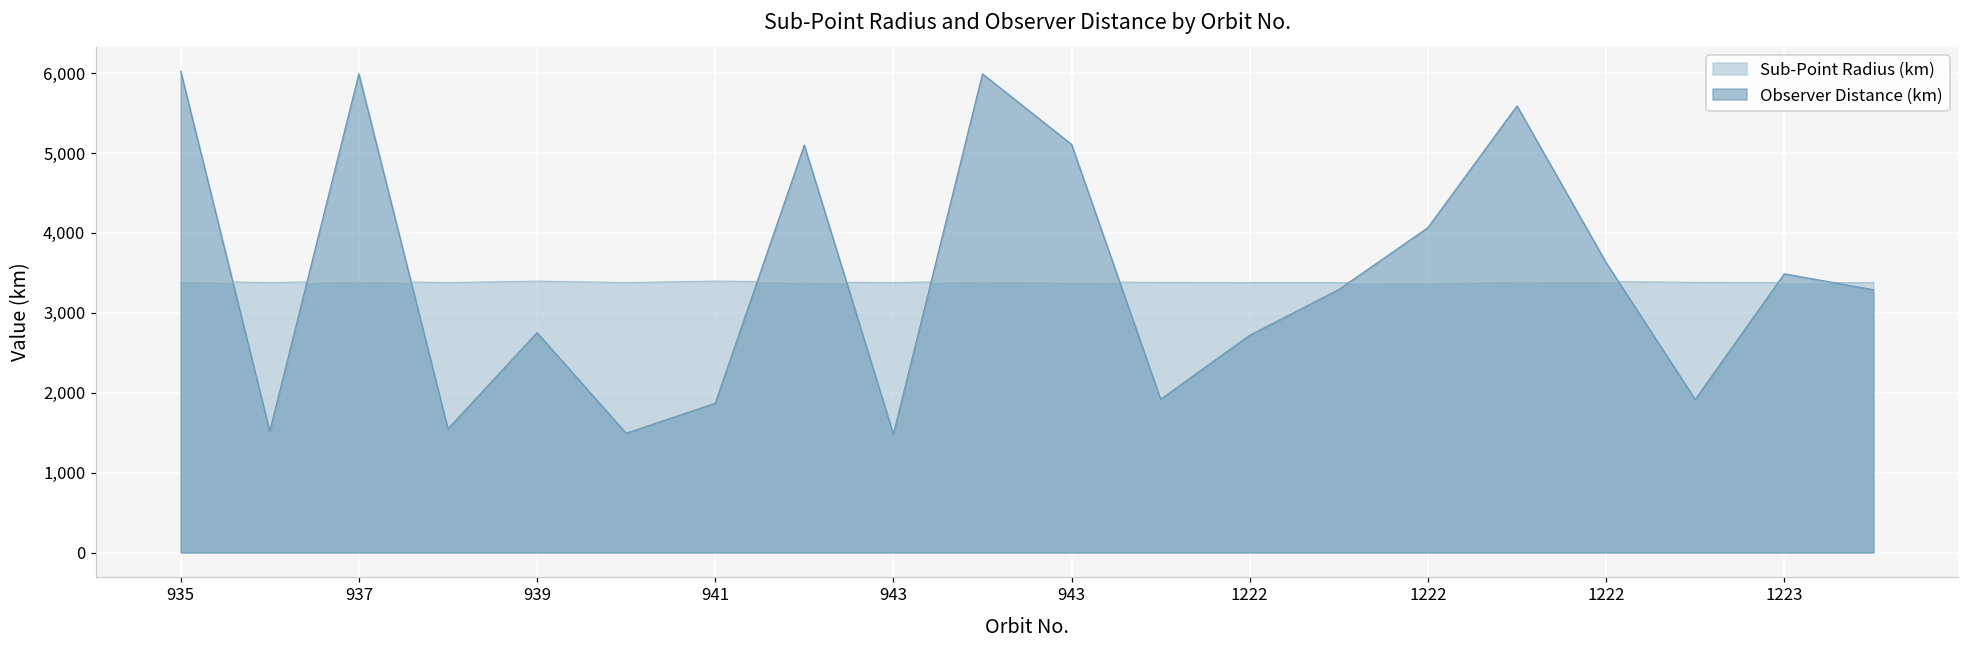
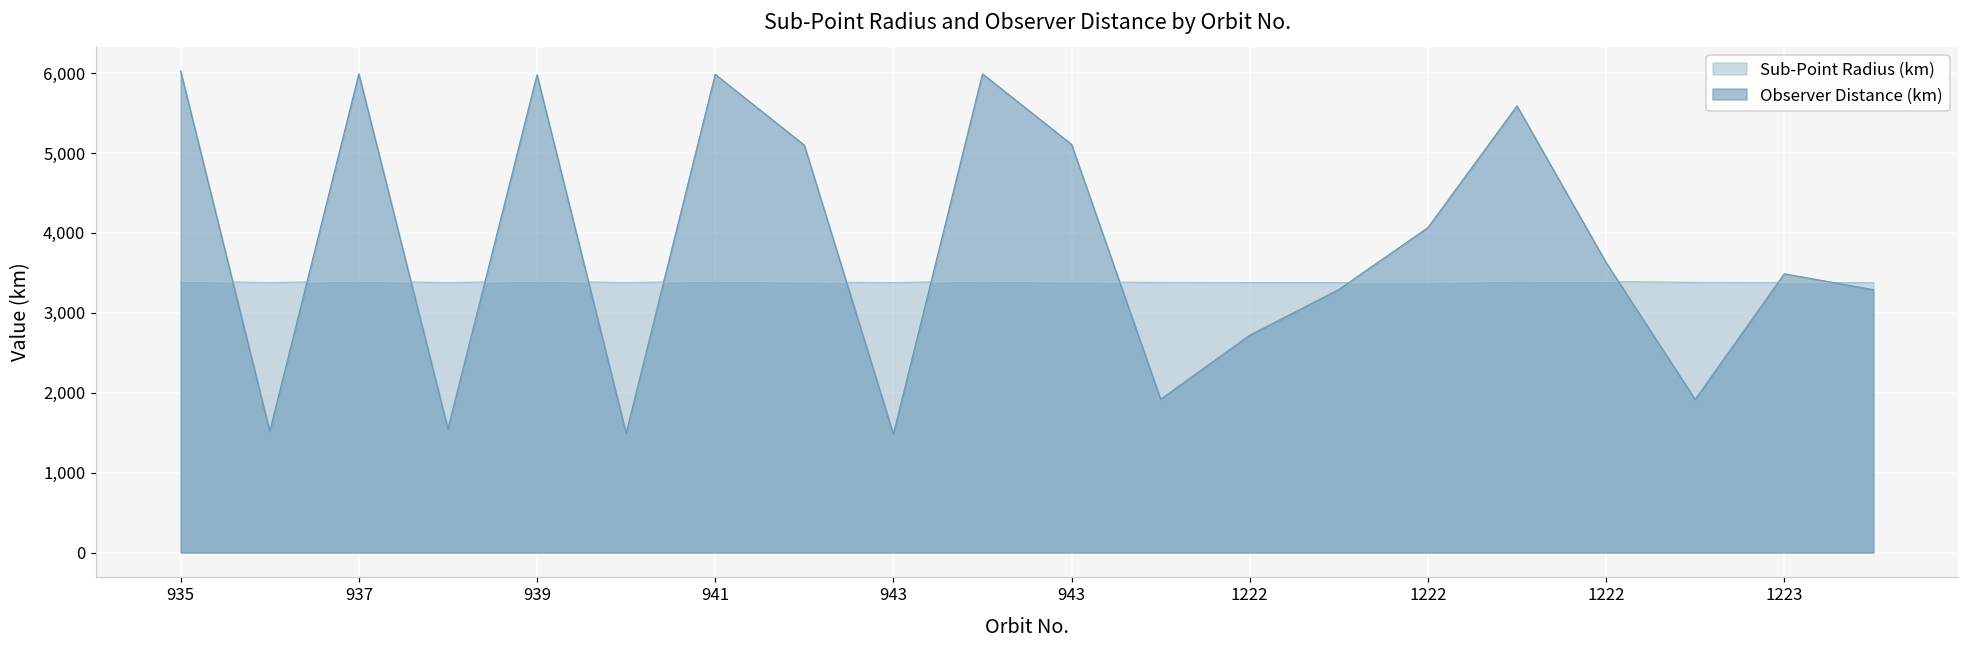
  {
    "Sub-Point Radius (km)": {
      "935": "3,400",
      "937": "3,400",
      "939": "3,400",
      "941": "3,400",
      "1223": "3,400"
    },
    "Observer Distance (km)": {
      "935": "6,000",
      "937": "6,000",
-     "939": "2,800",
-     "941": "1,900",
+     "939": "6,000",
+     "941": "6,000",
      "1223": "3,500"
    }
  }
